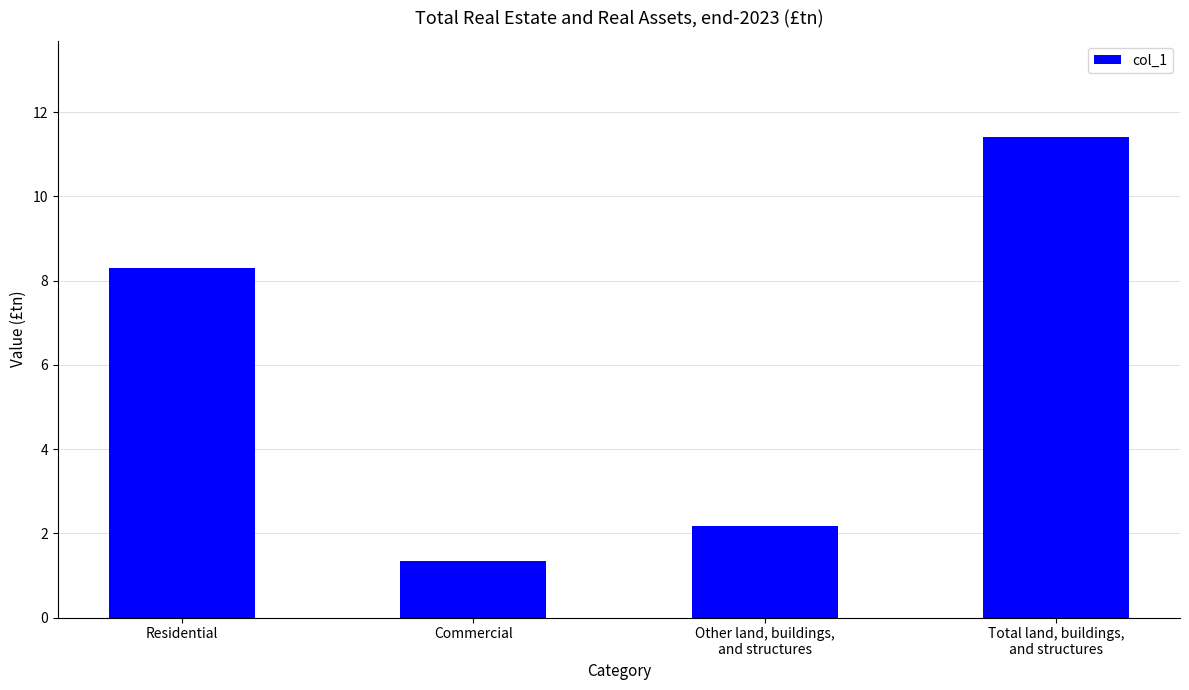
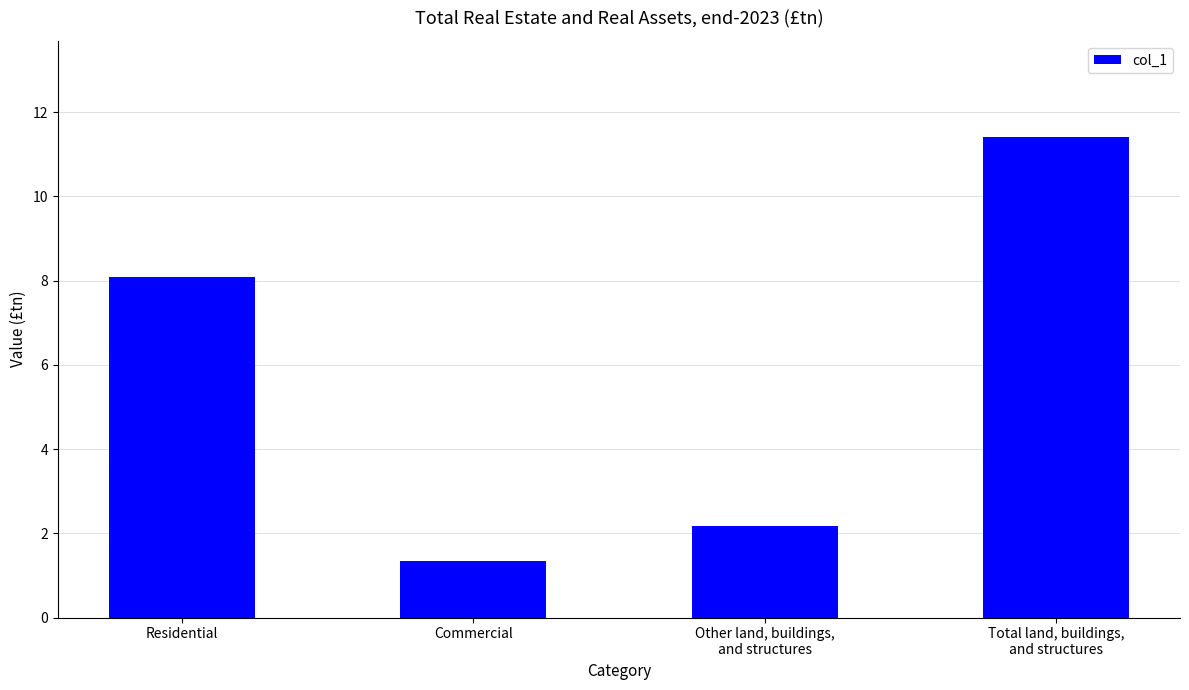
  {
-   "Residential": 8.3,
+   "Residential": 8.1,
    "Commercial": 1.3,
    "Other land, buildings, and structures": 2.2,
    "Total land, buildings, and structures": 11.4
  }
